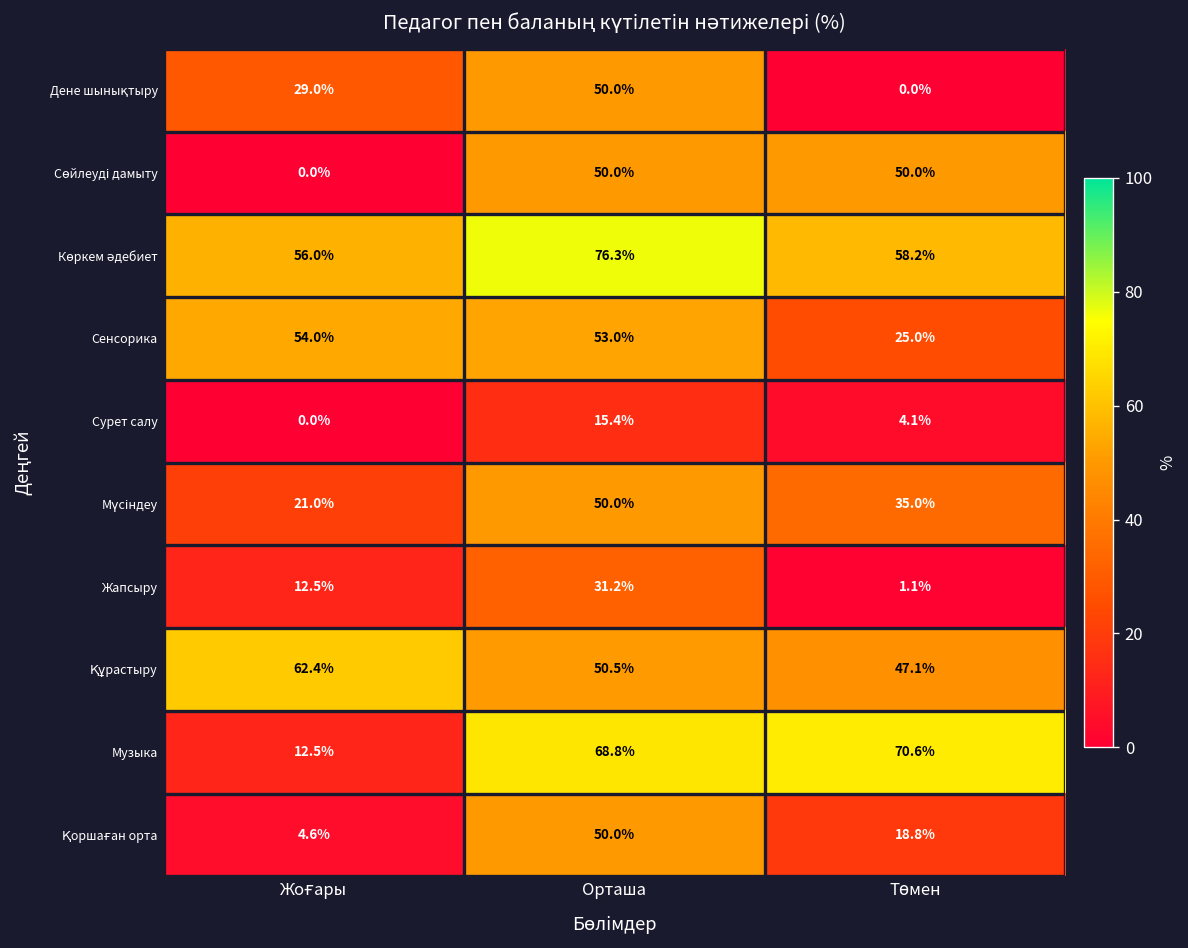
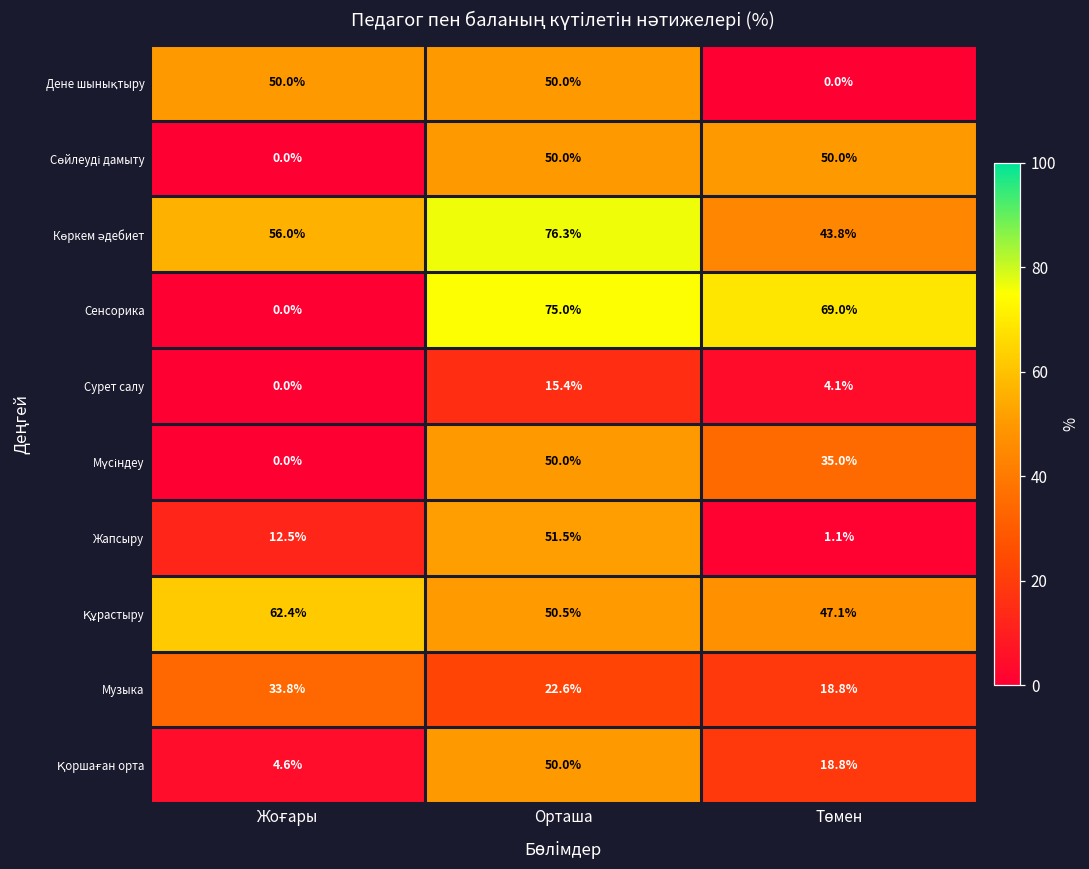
  {
    "Дене шынықтыру": {
-     "Жоғары": "29.0%",
+     "Жоғары": "50.0%",
      "Орташа": "50.0%",
      "Төмен": "0.0%"
    },
    "Сөйлеуді дамыту": {
      "Жоғары": "0.0%",
      "Орташа": "50.0%",
      "Төмен": "50.0%"
    },
    "Көркем әдебиет": {
      "Жоғары": "56.0%",
      "Орташа": "76.3%",
-     "Төмен": "58.2%"
+     "Төмен": "43.8%"
    },
    "Сенсорика": {
-     "Жоғары": "54.0%",
-     "Орташа": "53.0%",
-     "Төмен": "25.0%"
+     "Жоғары": "0.0%",
+     "Орташа": "75.0%",
+     "Төмен": "69.0%"
    },
    "Сурет салу": {
      "Жоғары": "0.0%",
      "Орташа": "15.4%",
      "Төмен": "4.1%"
    },
    "Мүсіндеу": {
-     "Жоғары": "21.0%",
+     "Жоғары": "0.0%",
      "Орташа": "50.0%",
      "Төмен": "35.0%"
    },
    "Жапсыру": {
      "Жоғары": "12.5%",
-     "Орташа": "31.2%",
+     "Орташа": "51.5%",
      "Төмен": "1.1%"
    },
    "Құрастыру": {
      "Жоғары": "62.4%",
      "Орташа": "50.5%",
      "Төмен": "47.1%"
    },
    "Музыка": {
-     "Жоғары": "12.5%",
-     "Орташа": "68.8%",
-     "Төмен": "70.6%"
+     "Жоғары": "33.8%",
+     "Орташа": "22.6%",
+     "Төмен": "18.8%"
    },
    "Қоршаған орта": {
      "Жоғары": "4.6%",
      "Орташа": "50.0%",
      "Төмен": "18.8%"
    }
  }
